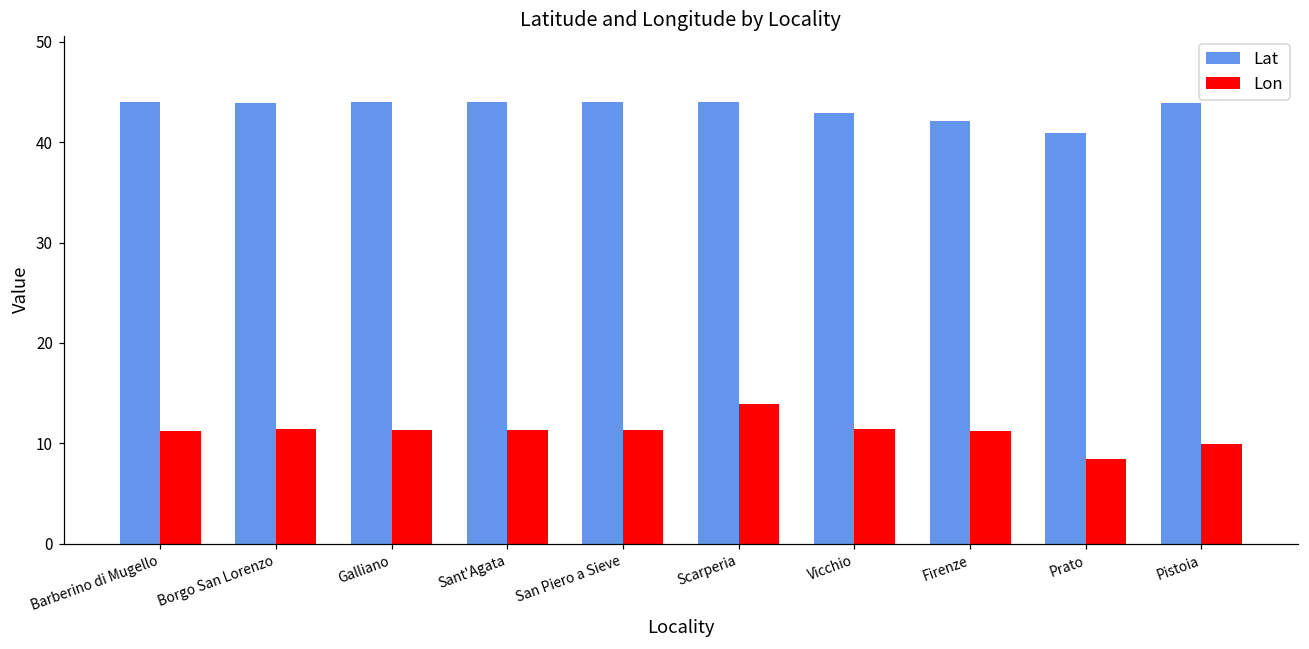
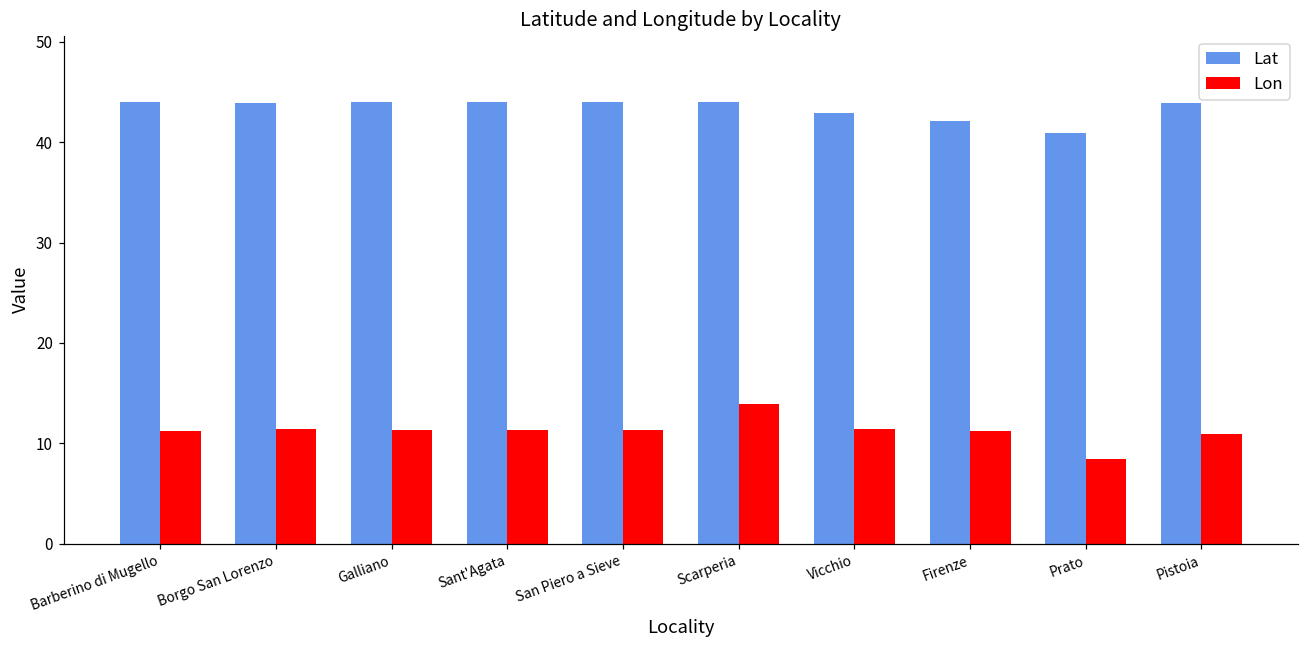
  {
    "Lat": {
      "Barberino di Mugello": 44,
      "Borgo San Lorenzo": 44,
      "Galliano": 44,
      "Sant'Agata": 44,
      "San Piero a Sieve": 44,
      "Scarperia": 44,
      "Vicchio": 43,
      "Firenze": 42,
      "Prato": 41,
      "Pistoia": 44
    },
    "Lon": {
      "Barberino di Mugello": 11,
      "Borgo San Lorenzo": 11,
      "Galliano": 11,
      "Sant'Agata": 11,
      "San Piero a Sieve": 11,
      "Scarperia": 14,
      "Vicchio": 11,
      "Firenze": 11,
      "Prato": 8,
-     "Pistoia": 10
+     "Pistoia": 11
    }
  }
